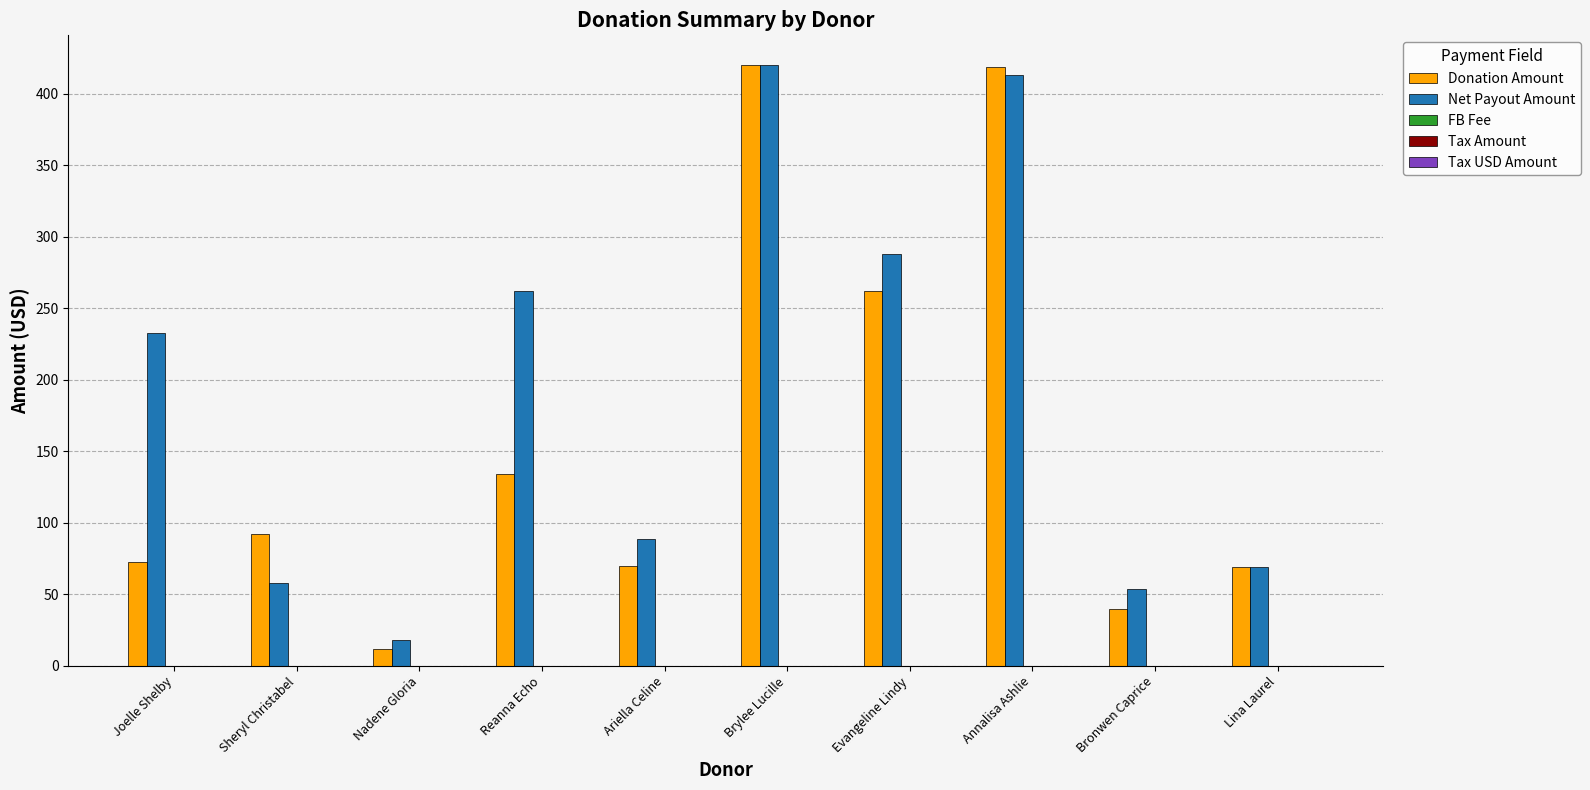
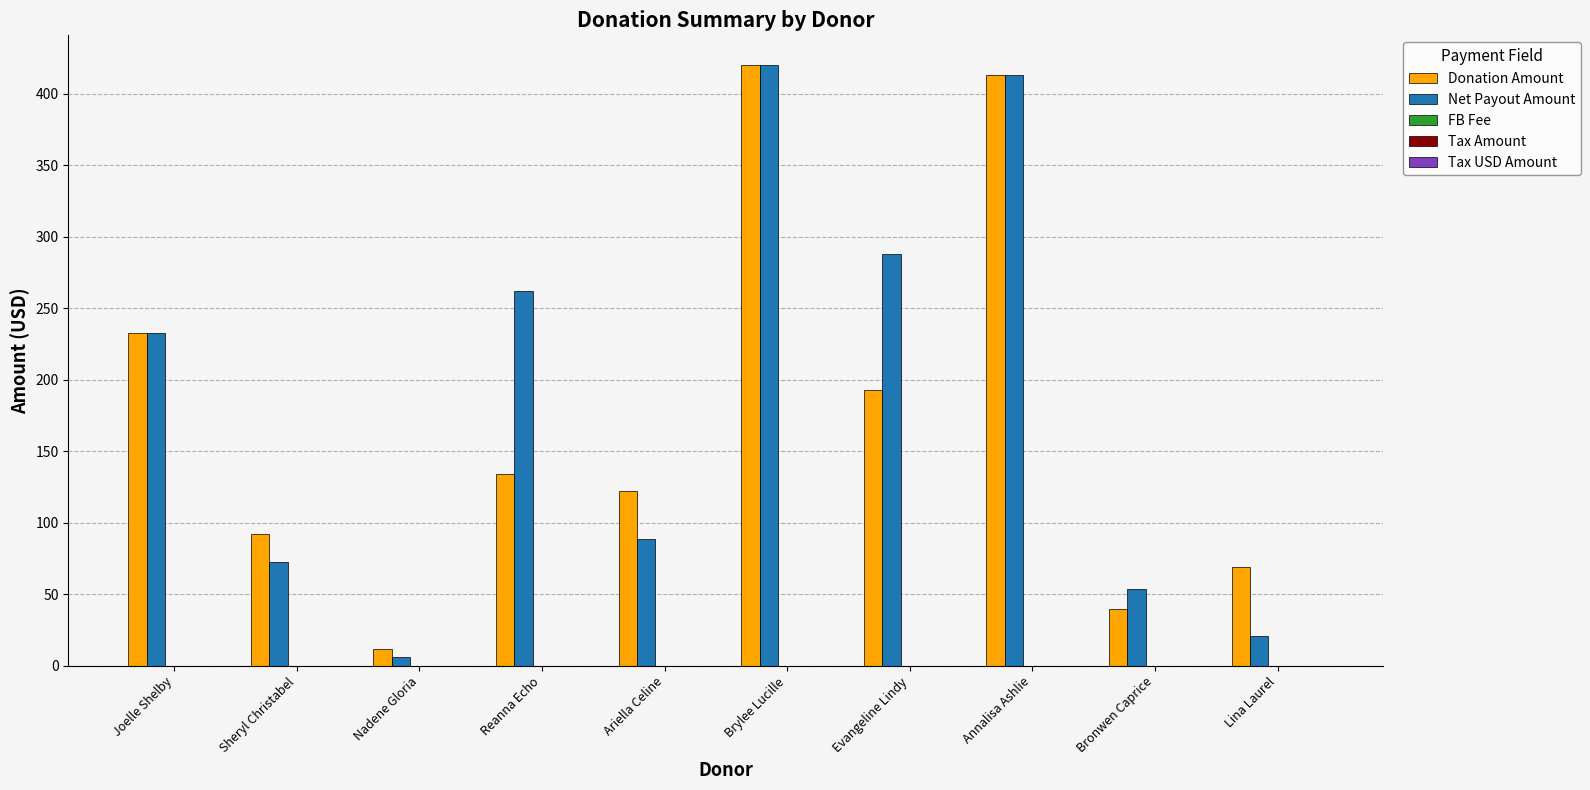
  {
    "Donation Amount": {
-     "Joelle Shelby": 73,
+     "Joelle Shelby": 233,
      "Sheryl Christabel": 92,
      "Nadene Gloria": 12,
      "Reanna Echo": 134,
-     "Ariella Celine": 70,
+     "Ariella Celine": 122,
      "Brylee Lucille": 420,
-     "Evangeline Lindy": 262,
-     "Annalisa Ashlie": 419,
+     "Evangeline Lindy": 193,
+     "Annalisa Ashlie": 413,
      "Bronwen Caprice": 40,
      "Lina Laurel": 69
    },
    "Net Payout Amount": {
      "Joelle Shelby": 233,
-     "Sheryl Christabel": 58,
-     "Nadene Gloria": 18,
+     "Sheryl Christabel": 73,
+     "Nadene Gloria": 6,
      "Reanna Echo": 262,
      "Ariella Celine": 89,
      "Brylee Lucille": 420,
      "Evangeline Lindy": 288,
      "Annalisa Ashlie": 413,
      "Bronwen Caprice": 54,
-     "Lina Laurel": 69
+     "Lina Laurel": 21
    },
    "FB Fee": {
      "Joelle Shelby": 0,
      "Sheryl Christabel": 0,
      "Nadene Gloria": 0,
      "Reanna Echo": 0,
      "Ariella Celine": 0,
      "Brylee Lucille": 0,
      "Evangeline Lindy": 0,
      "Annalisa Ashlie": 0,
      "Bronwen Caprice": 0,
      "Lina Laurel": 0
    },
    "Tax Amount": {
      "Joelle Shelby": 0,
      "Sheryl Christabel": 0,
      "Nadene Gloria": 0,
      "Reanna Echo": 0,
      "Ariella Celine": 0,
      "Brylee Lucille": 0,
      "Evangeline Lindy": 0,
      "Annalisa Ashlie": 0,
      "Bronwen Caprice": 0,
      "Lina Laurel": 0
    },
    "Tax USD Amount": {
      "Joelle Shelby": 0,
      "Sheryl Christabel": 0,
      "Nadene Gloria": 0,
      "Reanna Echo": 0,
      "Ariella Celine": 0,
      "Brylee Lucille": 0,
      "Evangeline Lindy": 0,
      "Annalisa Ashlie": 0,
      "Bronwen Caprice": 0,
      "Lina Laurel": 0
    }
  }
